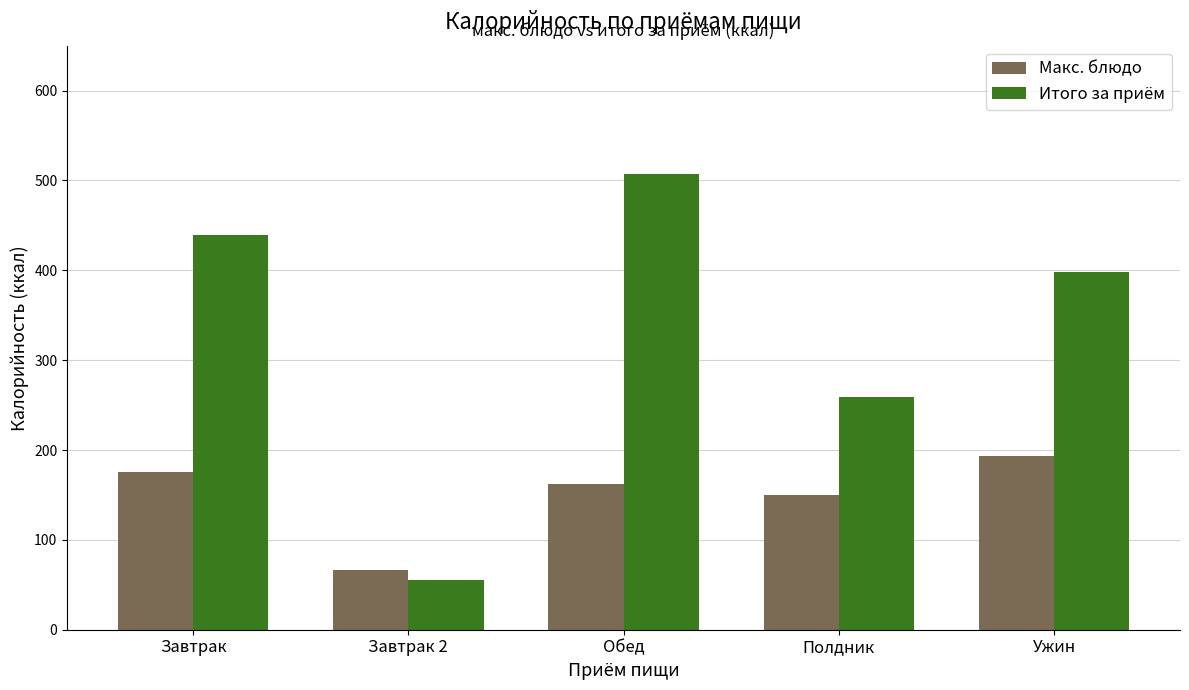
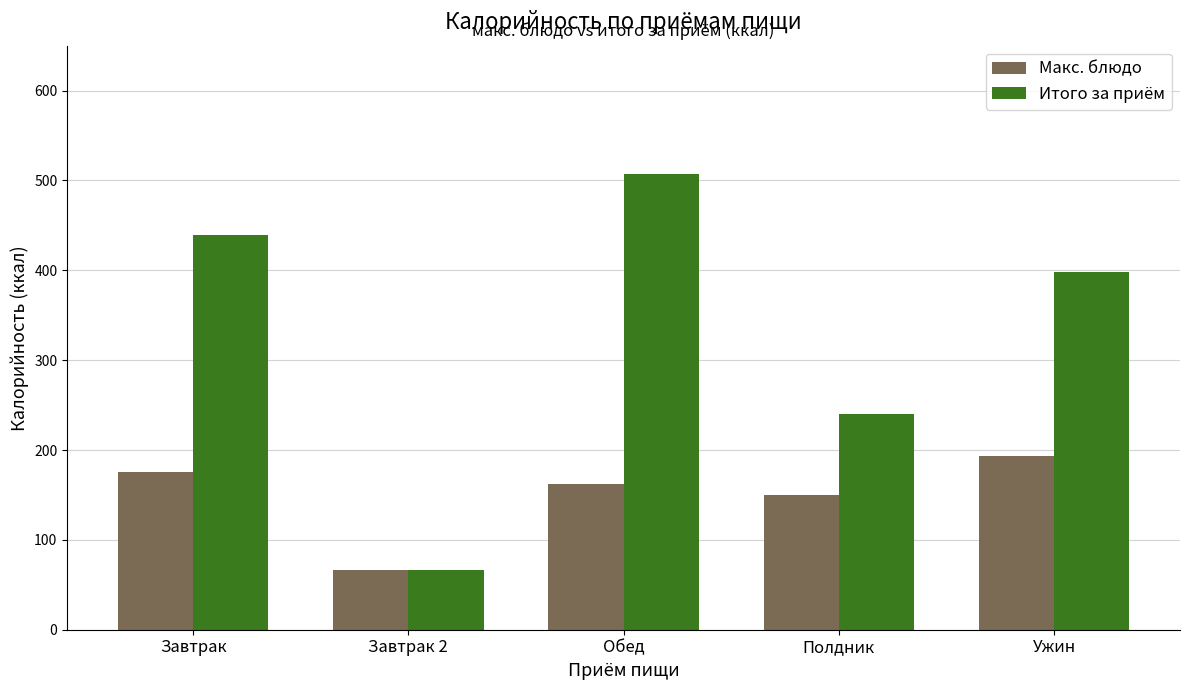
  {
    "Макс. блюдо": {
      "Завтрак": 180,
      "Завтрак 2": 70,
      "Обед": 160,
      "Полдник": 150,
      "Ужин": 190
    },
    "Итого за приём": {
      "Завтрак": 440,
-     "Завтрак 2": 60,
+     "Завтрак 2": 70,
      "Обед": 510,
-     "Полдник": 260,
+     "Полдник": 240,
      "Ужин": 400
    }
  }
